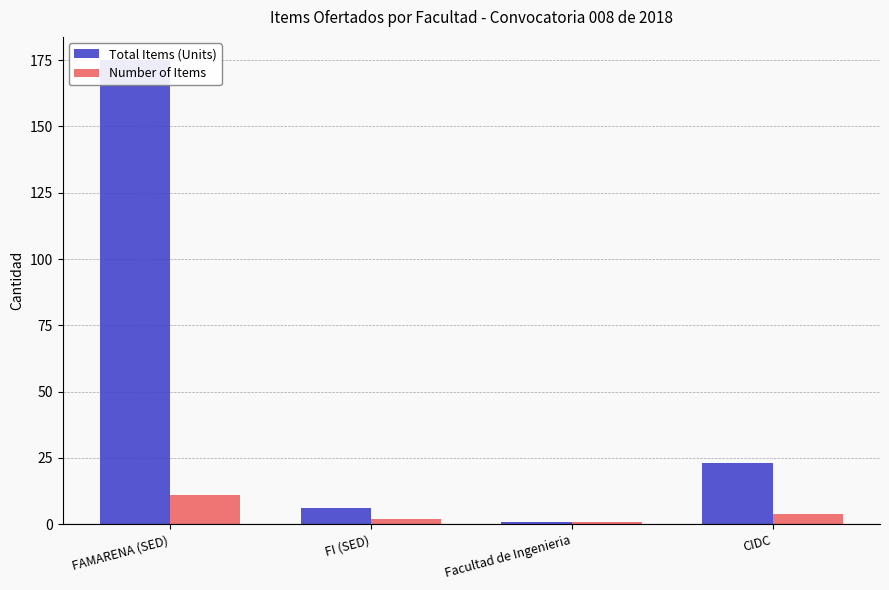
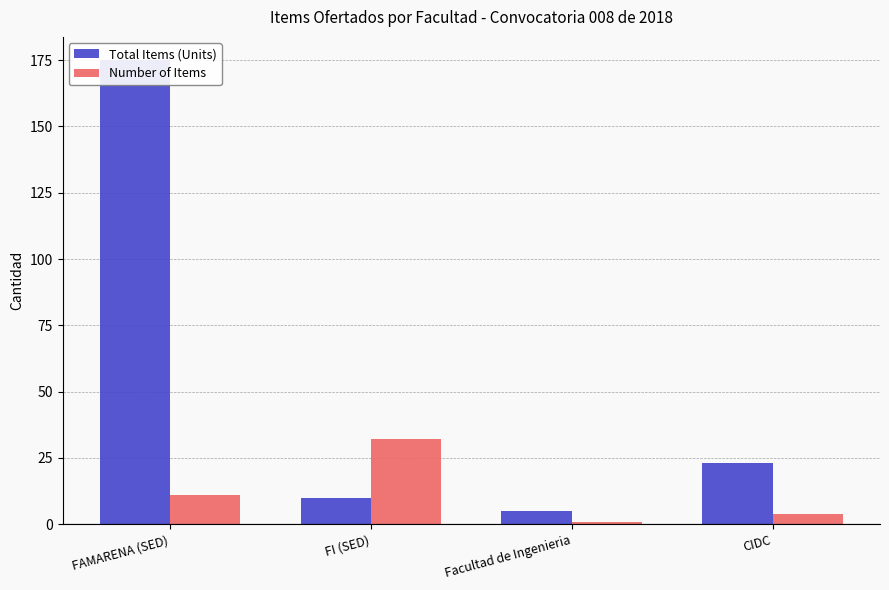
  {
    "Total Items (Units)": {
-     "FI (SED)": 6,
-     "Facultad de Ingenieria": 1,
+     "FI (SED)": 10,
+     "Facultad de Ingenieria": 5,
      "CIDC": 23
    },
    "Number of Items": {
      "FAMARENA (SED)": 11,
-     "FI (SED)": 2,
+     "FI (SED)": 32,
      "Facultad de Ingenieria": 1,
      "CIDC": 4
    }
  }
